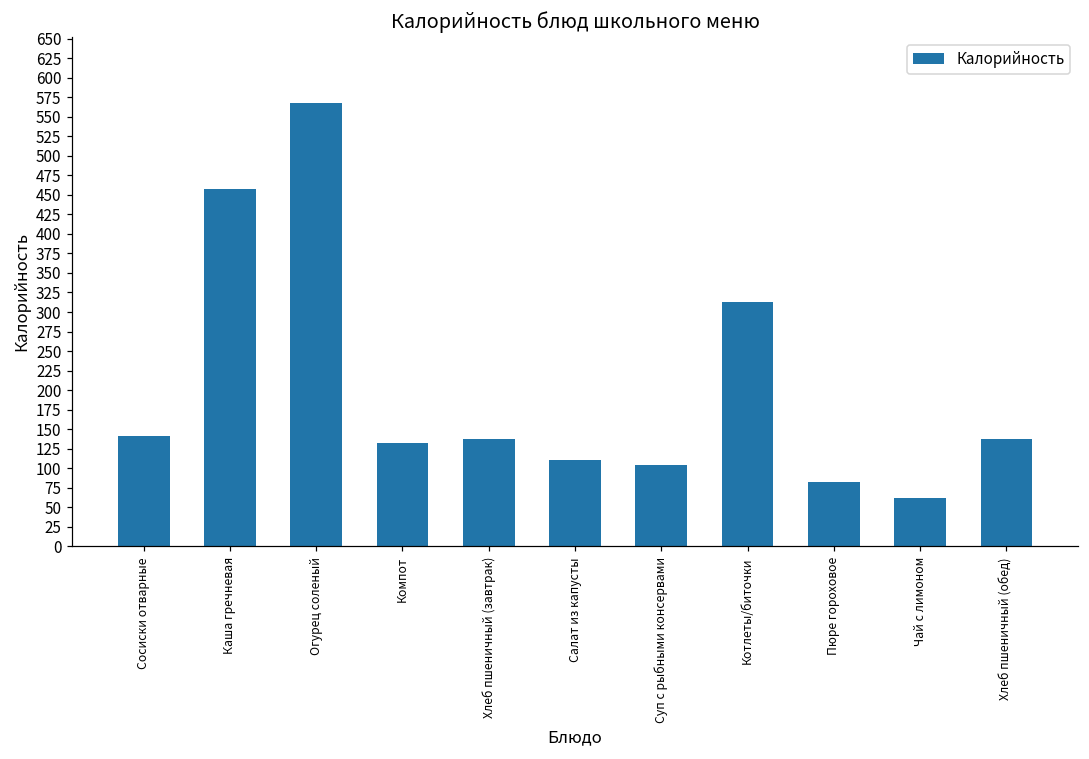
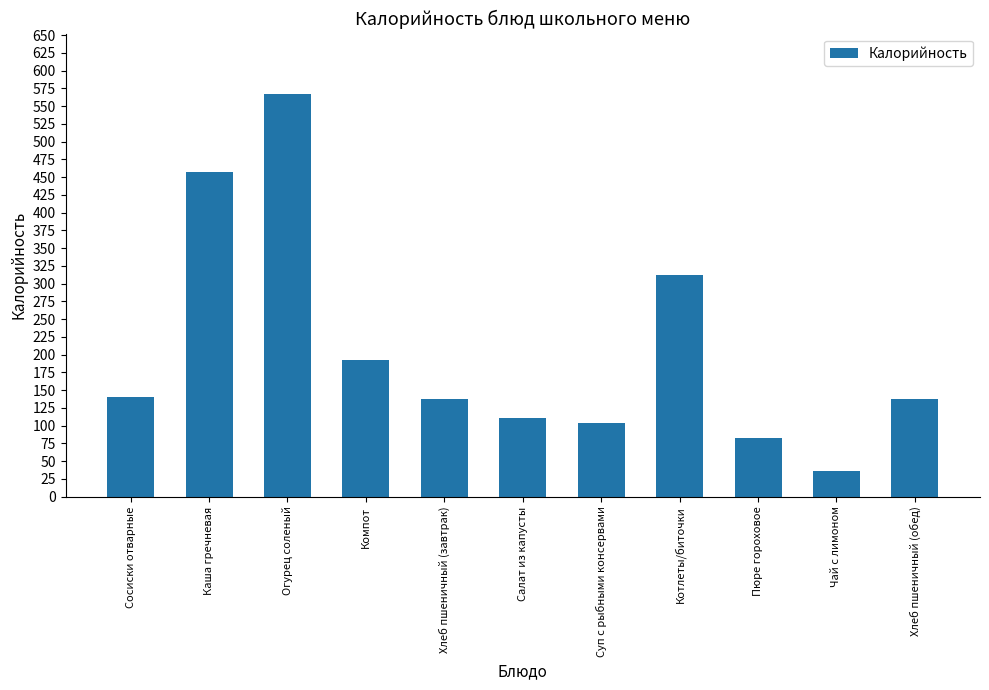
  {
    "Сосиски отварные": 140,
    "Каша гречневая": 460,
    "Огурец соленый": 570,
-   "Компот": 130,
+   "Компот": 190,
    "Хлеб пшеничный (завтрак)": 140,
    "Салат из капусты": 110,
    "Суп с рыбными консервами": 100,
    "Котлеты/биточки": 310,
    "Пюре гороховое": 80,
-   "Чай с лимоном": 60,
+   "Чай с лимоном": 40,
    "Хлеб пшеничный (обед)": 140
  }
